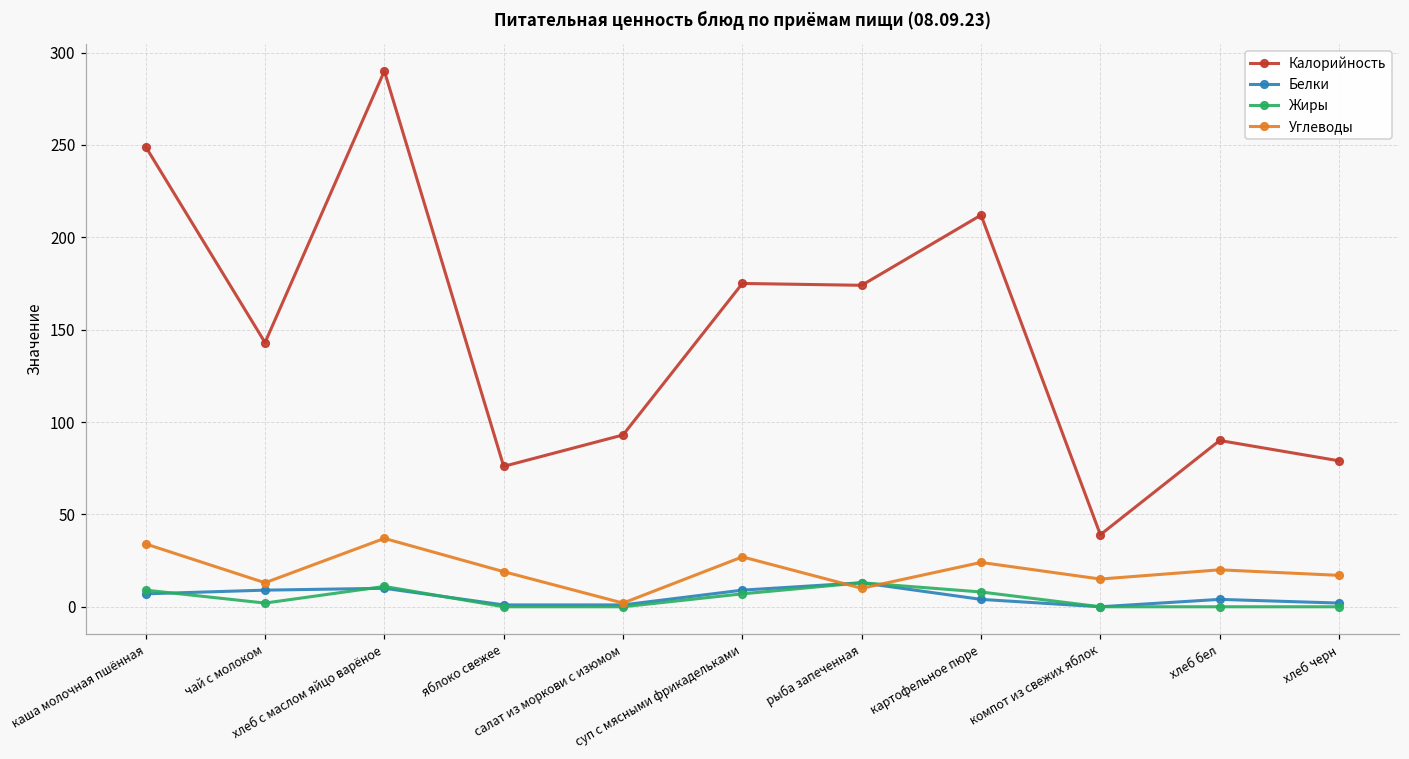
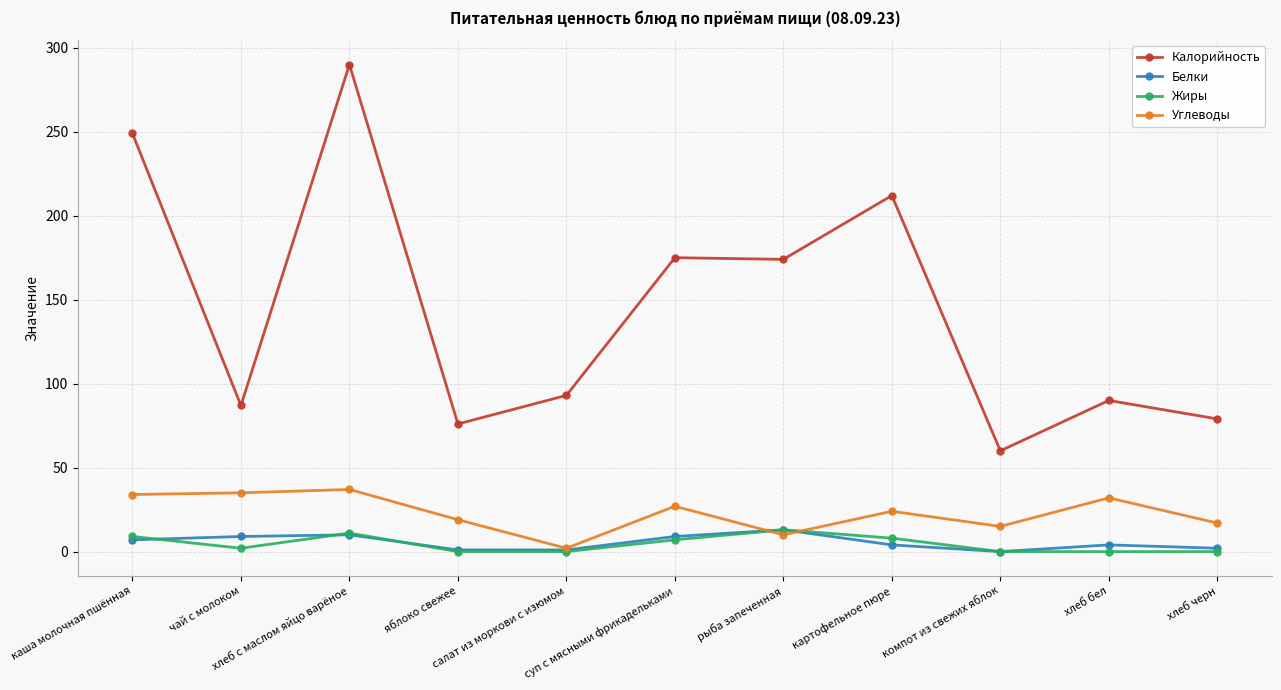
  {
    "Калорийность": {
      "каша молочная пшённая": 249,
-     "чай с молоком": 143,
+     "чай с молоком": 87,
      "хлеб с маслом яйцо варёное": 290,
      "яблоко свежее": 76,
      "салат из моркови с изюмом": 93,
      "суп с мясными фрикадельками": 175,
      "рыба запеченная": 174,
      "картофельное пюре": 212,
-     "компот из свежих яблок": 39,
+     "компот из свежих яблок": 60,
      "хлеб бел": 90,
      "хлеб черн": 79
    },
    "Белки": {
      "каша молочная пшённая": 7,
      "чай с молоком": 9,
      "суп с мясными фрикадельками": 9,
      "картофельное пюре": 4,
      "хлеб бел": 4,
      "хлеб черн": 2
    },
    "Жиры": {
      "каша молочная пшённая": 9,
      "чай с молоком": 2,
      "суп с мясными фрикадельками": 7,
      "картофельное пюре": 8,
      "хлеб бел": 0,
      "хлеб черн": 0
    },
    "Углеводы": {
      "каша молочная пшённая": 34,
-     "чай с молоком": 13,
+     "чай с молоком": 35,
      "хлеб с маслом яйцо варёное": 37,
      "яблоко свежее": 19,
      "суп с мясными фрикадельками": 27,
      "рыба запеченная": 10,
      "картофельное пюре": 24,
      "компот из свежих яблок": 15,
-     "хлеб бел": 20,
+     "хлеб бел": 32,
      "хлеб черн": 17
    }
  }
